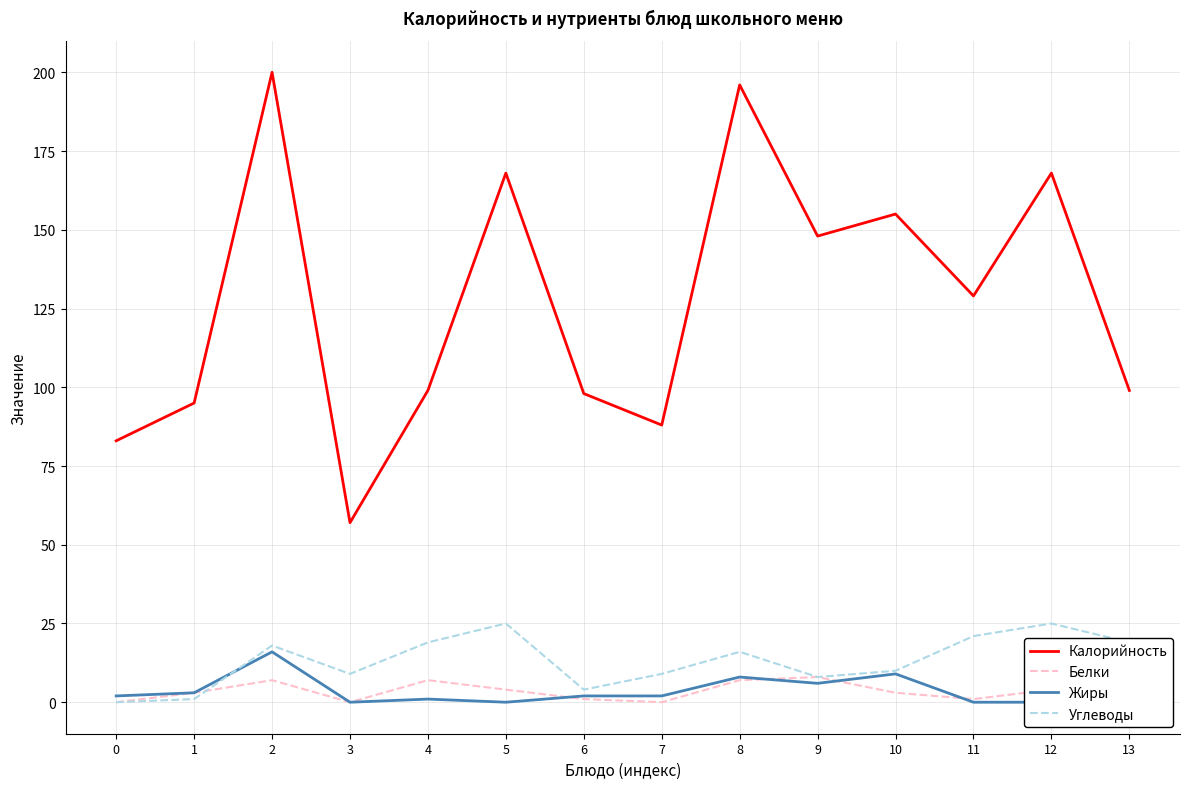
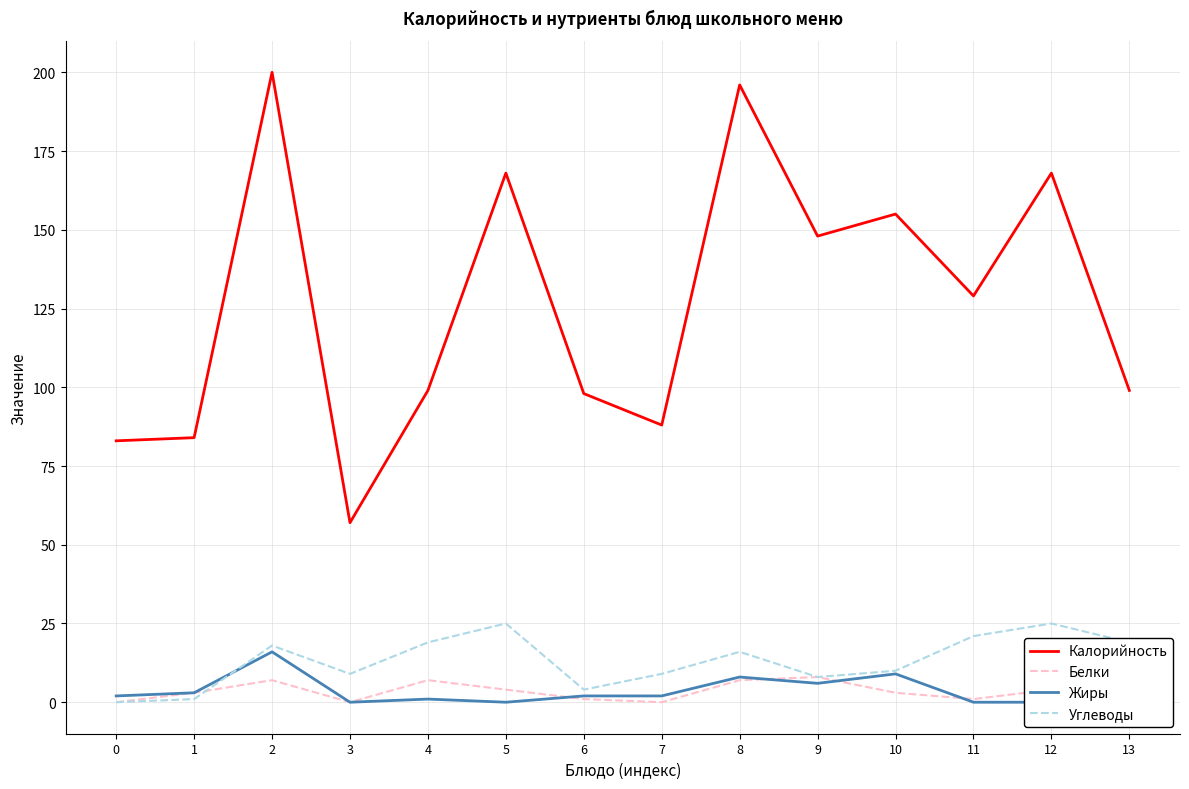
  {
    "Калорийность": {
      "0": 83,
-     "1": 95,
+     "1": 84,
      "2": 200,
      "3": 57,
      "4": 99,
      "5": 168,
      "6": 98,
      "7": 88,
      "8": 196,
      "9": 148,
      "10": 155,
      "11": 129,
      "12": 168,
      "13": 99
    },
    "Белки": {
      "2": 7,
      "4": 7,
      "5": 4,
      "6": 1,
      "7": 0,
      "8": 7,
      "10": 3,
      "11": 1
    },
    "Жиры": {
      "0": 2,
      "2": 16,
      "4": 1,
      "5": 0,
      "6": 2,
      "7": 2,
      "8": 8,
      "9": 6,
      "10": 9,
      "11": 0
    },
    "Углеводы": {
      "1": 1,
      "2": 18,
      "3": 9,
      "4": 19,
      "5": 25,
      "6": 4,
      "7": 9,
      "8": 16,
      "10": 10,
      "11": 21,
      "12": 25
    }
  }
